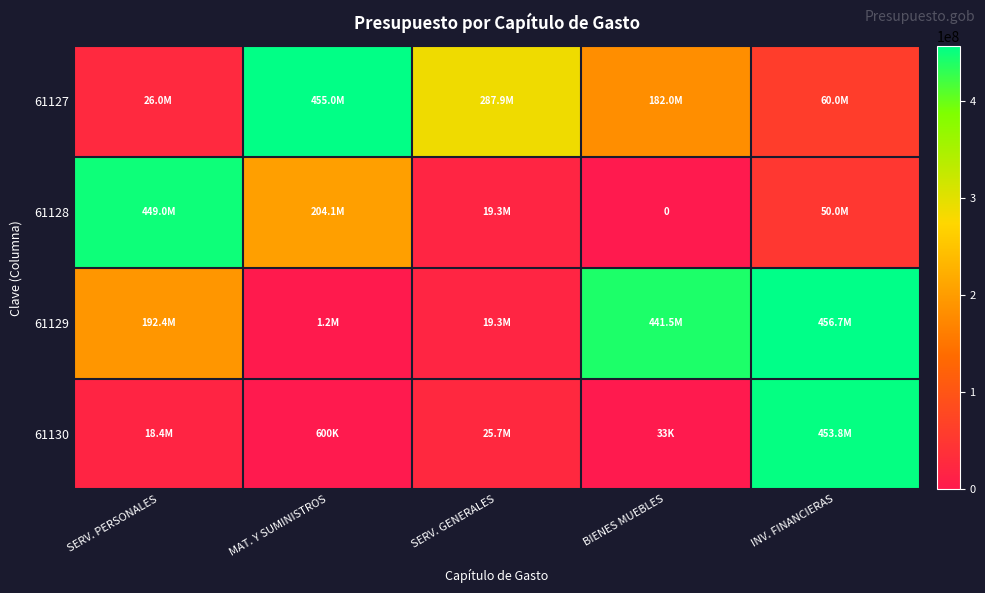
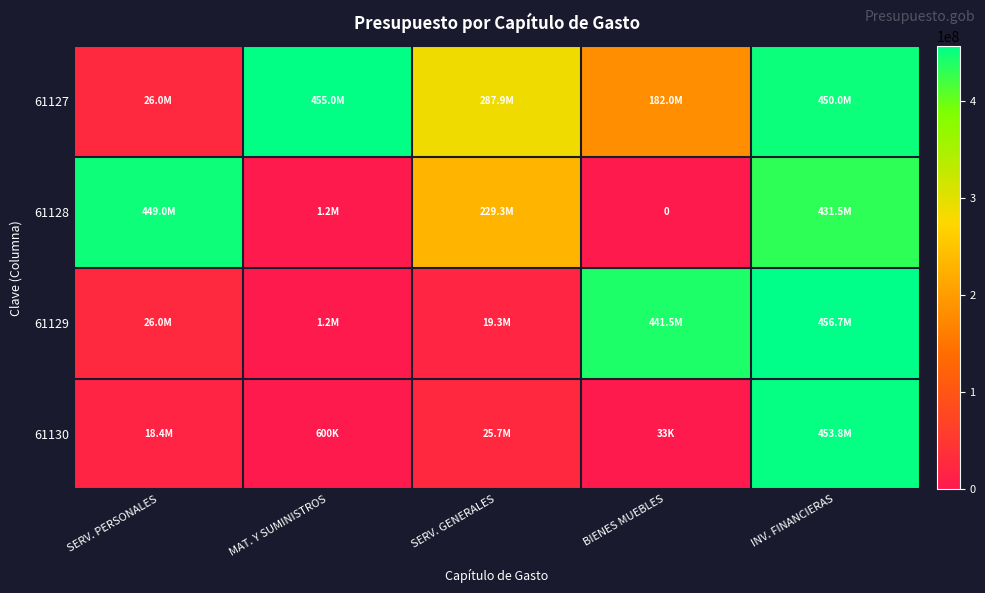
  {
    "61127": {
      "SERV. PERSONALES": "26.0M",
      "MAT. Y SUMINISTROS": "455.0M",
      "SERV. GENERALES": "287.9M",
      "BIENES MUEBLES": "182.0M",
-     "INV. FINANCIERAS": "60.0M"
+     "INV. FINANCIERAS": "450.0M"
    },
    "61128": {
      "SERV. PERSONALES": "449.0M",
-     "MAT. Y SUMINISTROS": "204.1M",
-     "SERV. GENERALES": "19.3M",
+     "MAT. Y SUMINISTROS": "1.2M",
+     "SERV. GENERALES": "229.3M",
      "BIENES MUEBLES": "0",
-     "INV. FINANCIERAS": "50.0M"
+     "INV. FINANCIERAS": "431.5M"
    },
    "61129": {
-     "SERV. PERSONALES": "192.4M",
+     "SERV. PERSONALES": "26.0M",
      "MAT. Y SUMINISTROS": "1.2M",
      "SERV. GENERALES": "19.3M",
      "BIENES MUEBLES": "441.5M",
      "INV. FINANCIERAS": "456.7M"
    },
    "61130": {
      "SERV. PERSONALES": "18.4M",
      "MAT. Y SUMINISTROS": "600K",
      "SERV. GENERALES": "25.7M",
      "BIENES MUEBLES": "33K",
      "INV. FINANCIERAS": "453.8M"
    }
  }
